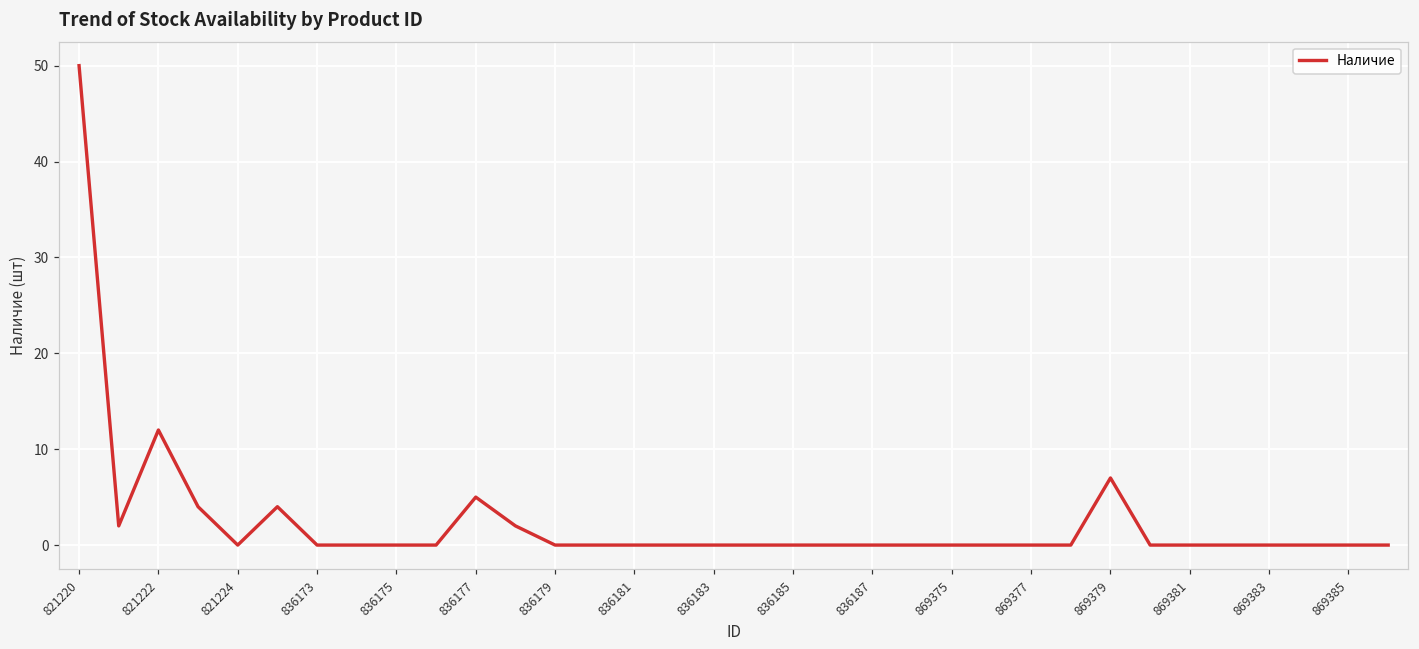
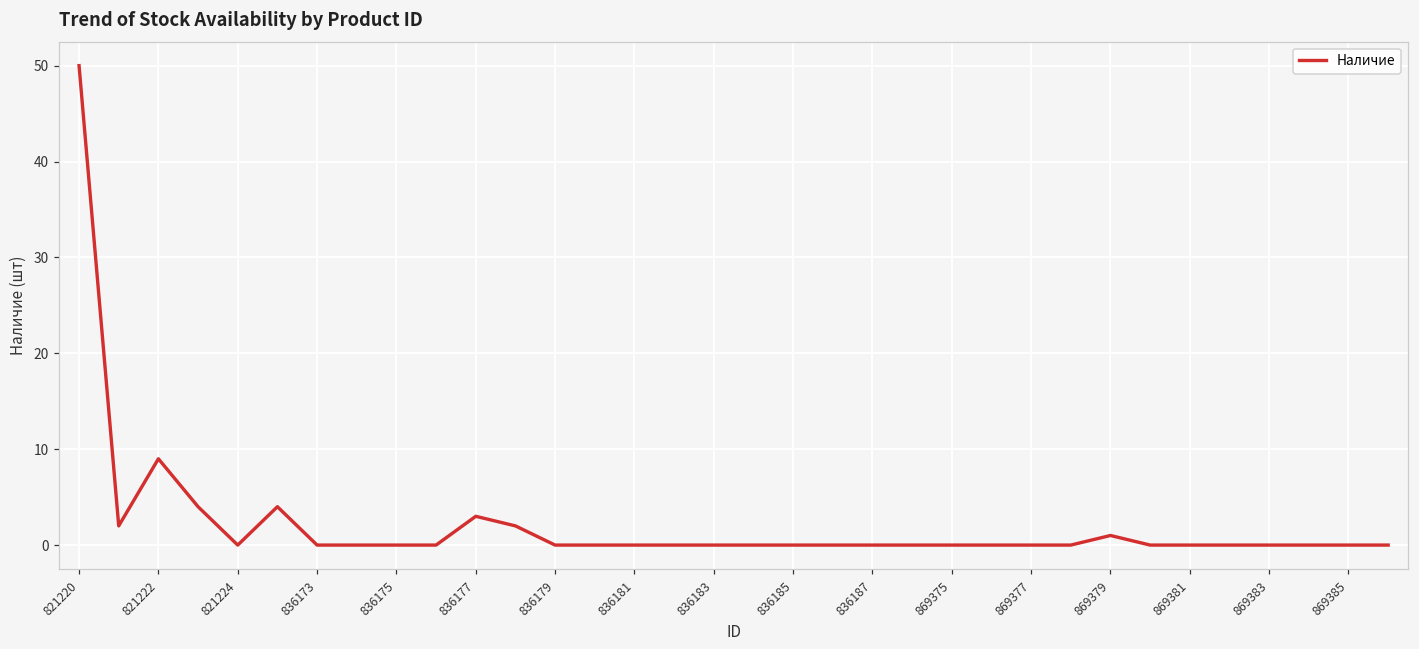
  {
    "821220": 50,
-   "821222": 12,
+   "821222": 9,
    "821224": 0,
    "836173": 0,
    "836175": 0,
-   "836177": 5,
+   "836177": 3,
    "836179": 0,
    "836181": 0,
    "836183": 0,
    "836185": 0,
    "836187": 0,
    "869375": 0,
    "869377": 0,
-   "869379": 7,
+   "869379": 1,
    "869381": 0,
    "869383": 0,
    "869385": 0
  }
